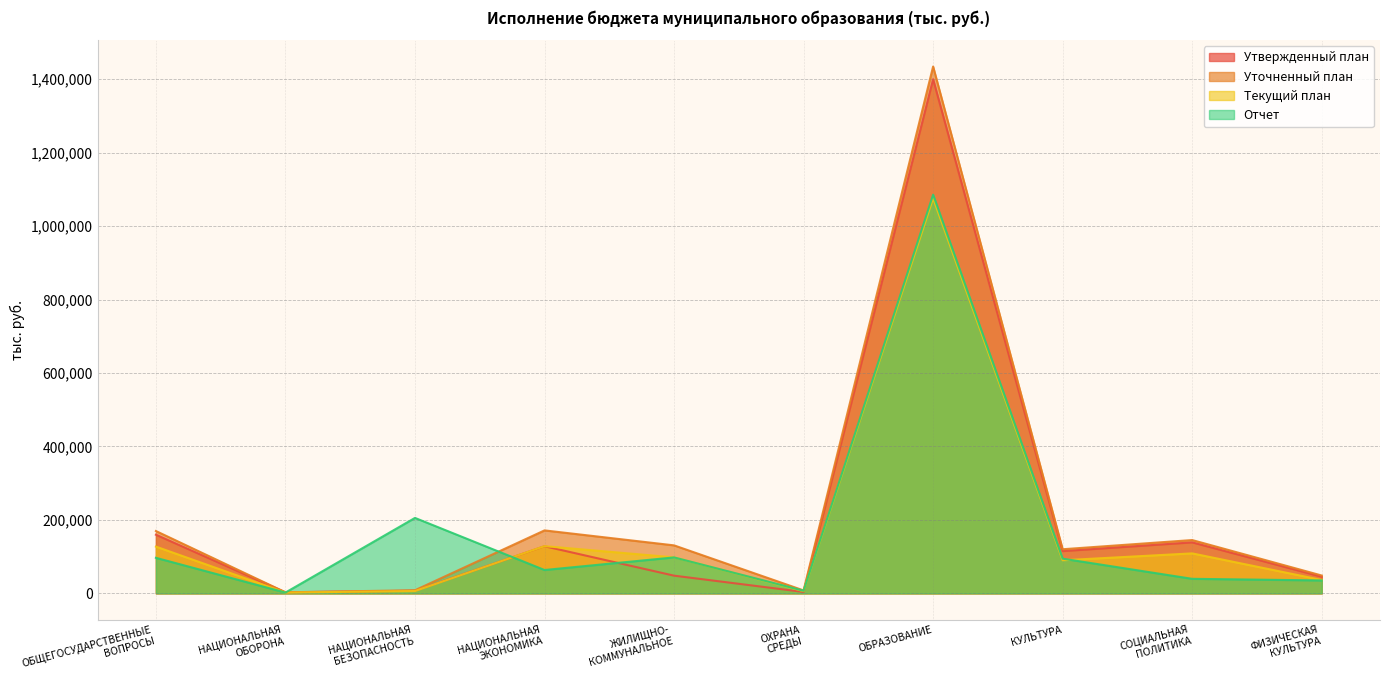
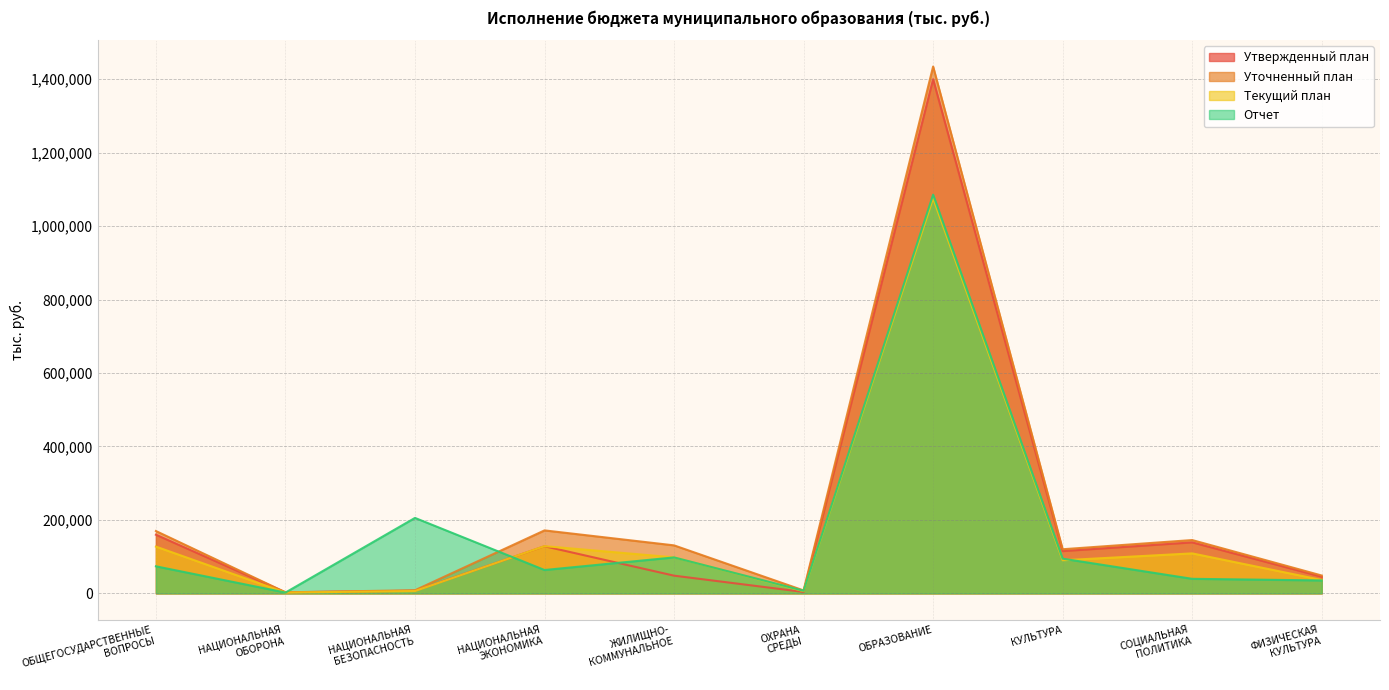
  {
    "Текущий план": {
      "ОБЩЕГОСУДАРСТВЕННЫЕ ВОПРОСЫ": "130,000",
      "ОБРАЗОВАНИЕ": "1,080,000",
      "СОЦИАЛЬНАЯ ПОЛИТИКА": "110,000"
    },
    "Отчет": {
-     "ОБЩЕГОСУДАРСТВЕННЫЕ ВОПРОСЫ": "100,000",
+     "ОБЩЕГОСУДАРСТВЕННЫЕ ВОПРОСЫ": "70,000",
      "НАЦИОНАЛЬНАЯ БЕЗОПАСНОСТЬ": "210,000",
      "НАЦИОНАЛЬНАЯ ЭКОНОМИКА": "60,000",
      "ОБРАЗОВАНИЕ": "1,090,000",
      "СОЦИАЛЬНАЯ ПОЛИТИКА": "40,000"
    }
  }
